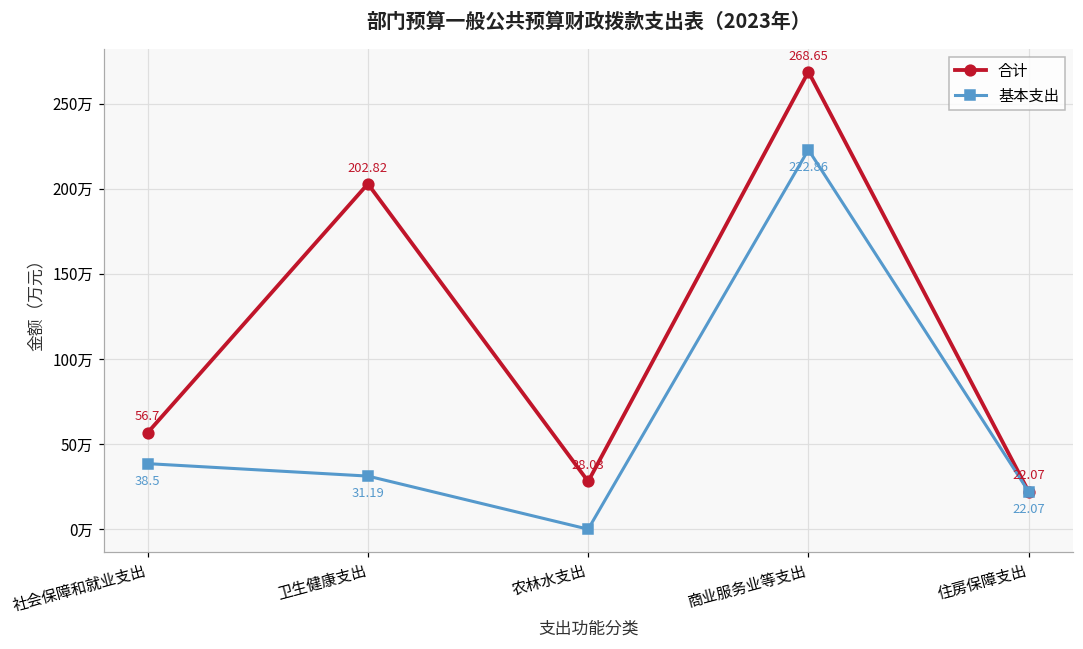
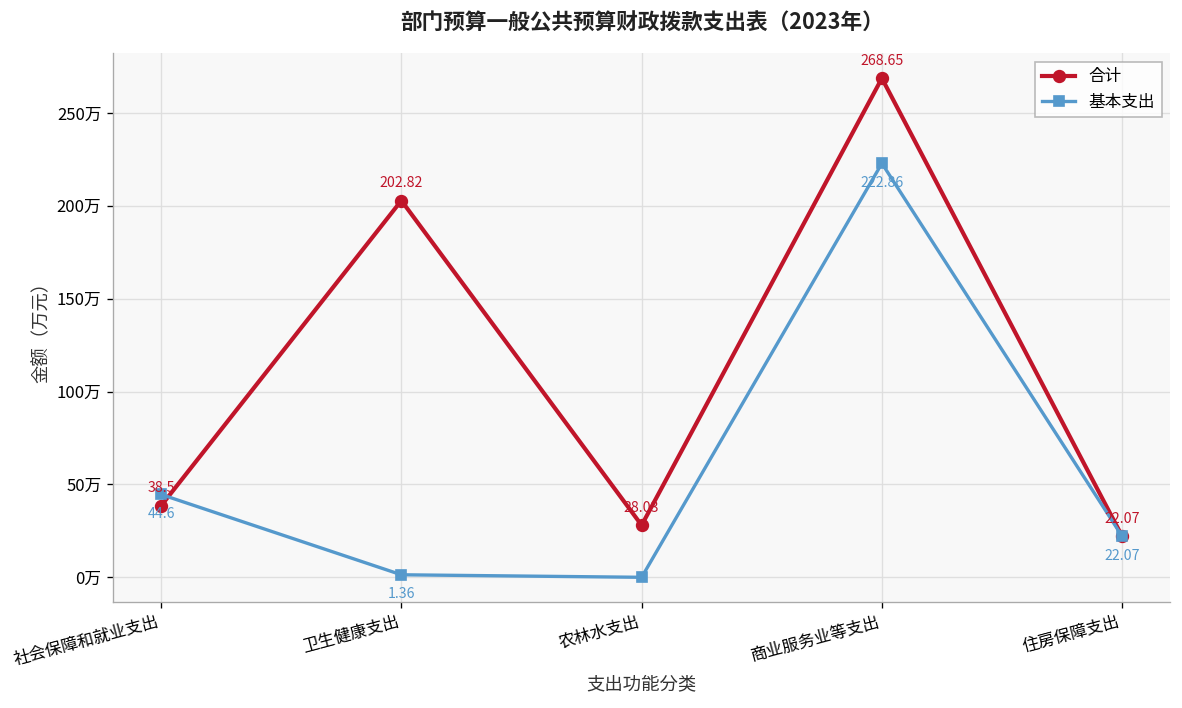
  {
    "合计": {
-     "社会保障和就业支出": 56.7,
+     "社会保障和就业支出": 38.5,
      "卫生健康支出": 202.82,
      "农林水支出": 28.03,
      "商业服务业等支出": 268.65
    },
    "基本支出": {
-     "社会保障和就业支出": 38.5,
-     "卫生健康支出": 31.19,
+     "社会保障和就业支出": 44.6,
+     "卫生健康支出": 1.36,
      "商业服务业等支出": 222.86
    }
  }
